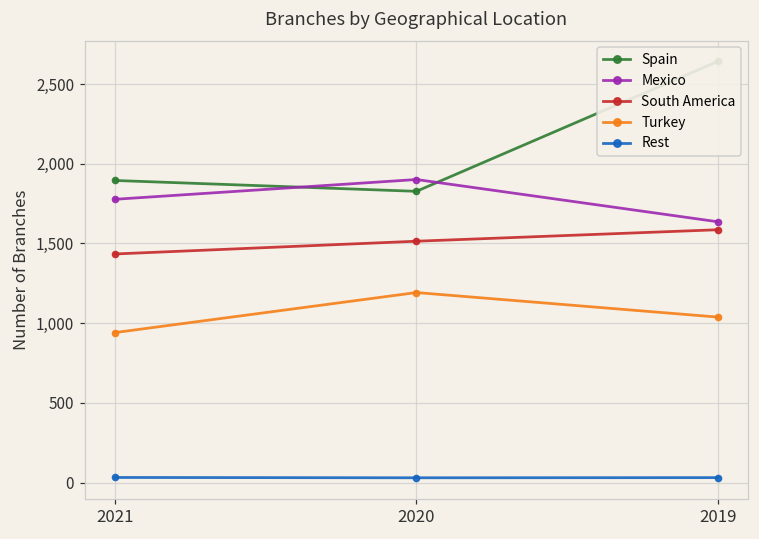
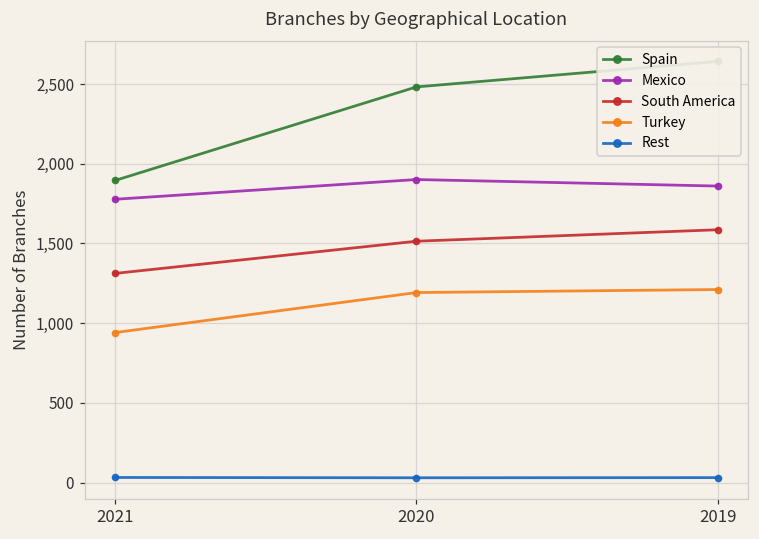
  {
    "Spain": {
      "2021": "1,900",
-     "2020": "1,830"
+     "2020": "2,480"
    },
    "Mexico": {
      "2021": "1,780",
      "2020": "1,900",
-     "2019": "1,640"
+     "2019": "1,860"
    },
    "South America": {
-     "2021": "1,430",
+     "2021": "1,310",
      "2020": "1,510",
      "2019": "1,590"
    },
    "Turkey": {
      "2021": "940",
      "2020": "1,190",
-     "2019": "1,040"
+     "2019": "1,210"
    },
    "Rest": {
      "2021": "30",
      "2020": "30",
      "2019": "30"
    }
  }
